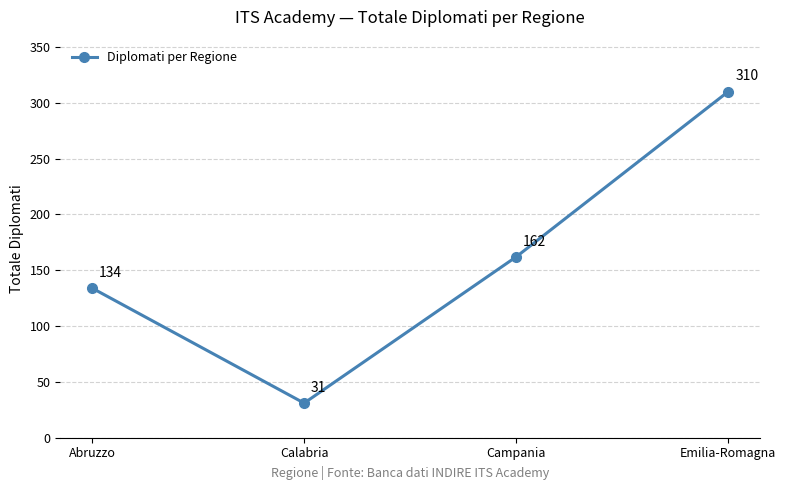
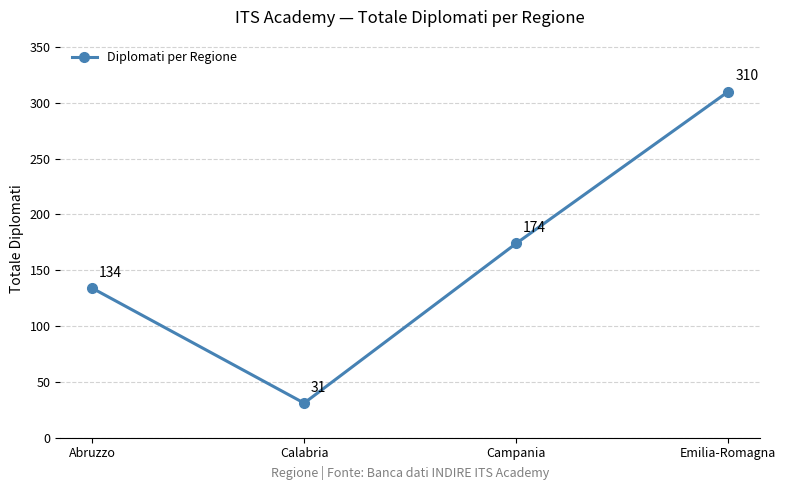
  {
    "Abruzzo": 134,
    "Calabria": 31,
-   "Campania": 162,
+   "Campania": 174,
    "Emilia-Romagna": 310
  }
